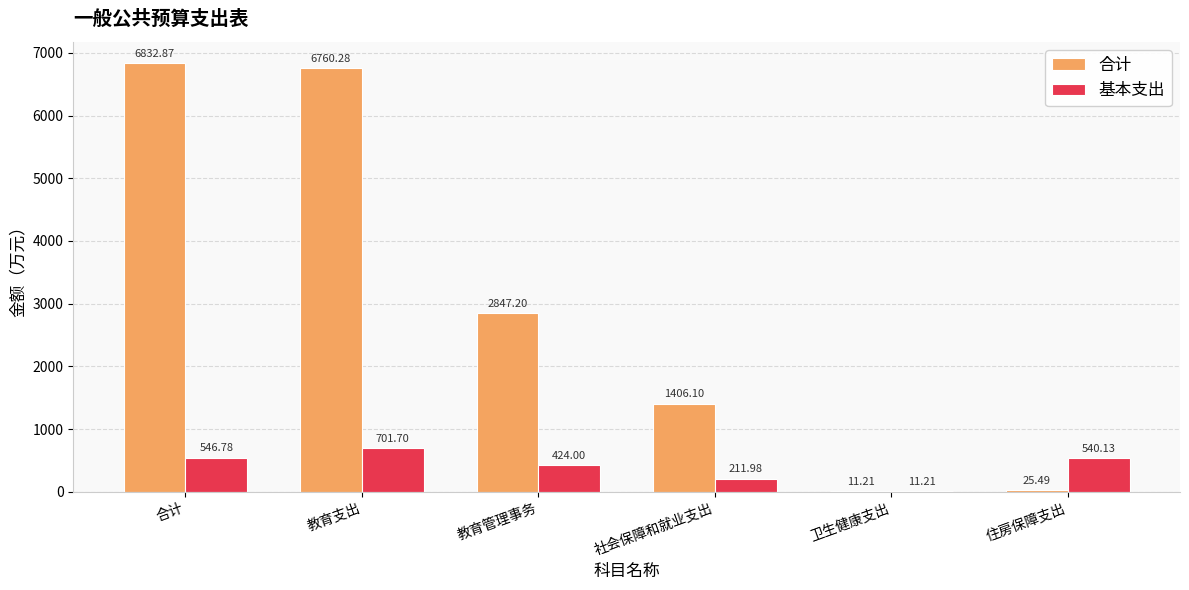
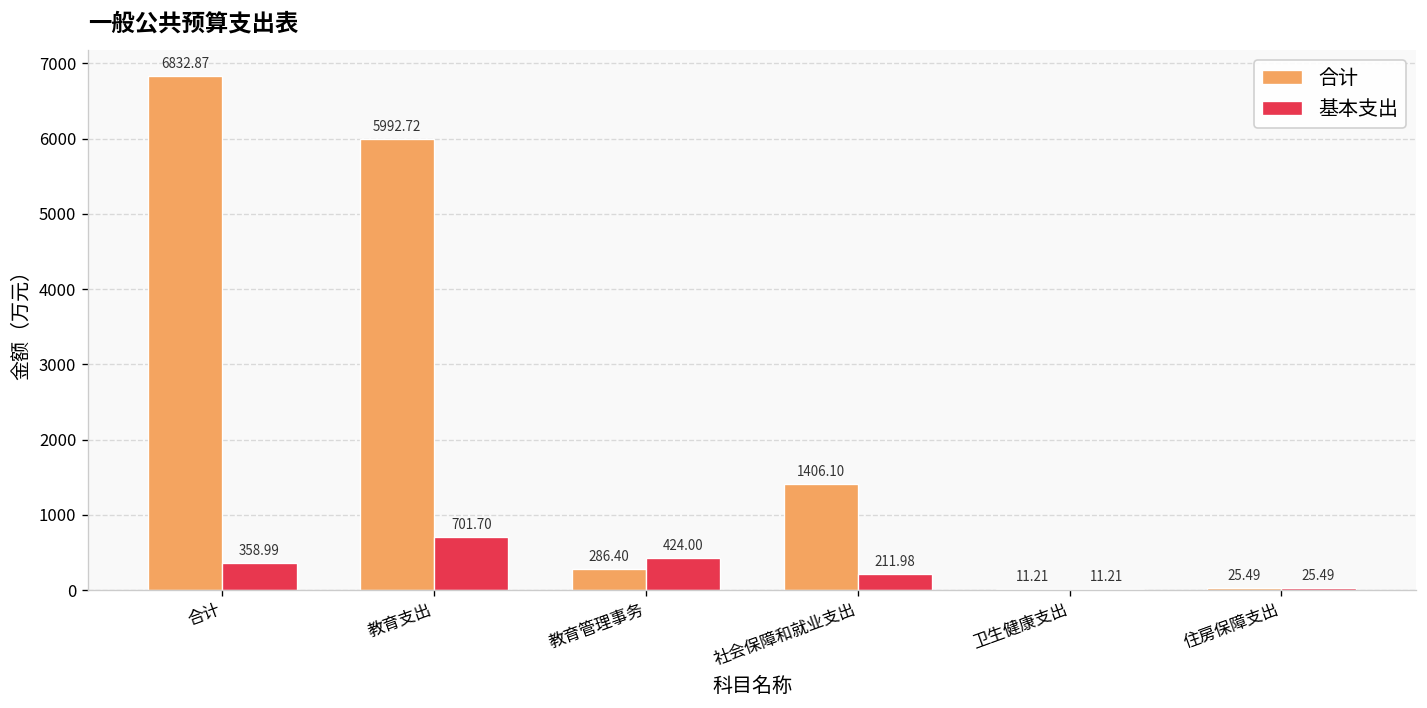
  {
    "合计": {
      "合计": 6832.87,
-     "教育支出": 6760.28,
-     "教育管理事务": 2847.20,
+     "教育支出": 5992.72,
+     "教育管理事务": 286.40,
      "社会保障和就业支出": 1406.10,
      "卫生健康支出": 11.21,
      "住房保障支出": 25.49
    },
    "基本支出": {
-     "合计": 546.78,
+     "合计": 358.99,
      "教育支出": 701.70,
      "教育管理事务": 424.00,
      "社会保障和就业支出": 211.98,
      "卫生健康支出": 11.21,
-     "住房保障支出": 540.13
+     "住房保障支出": 25.49
    }
  }
